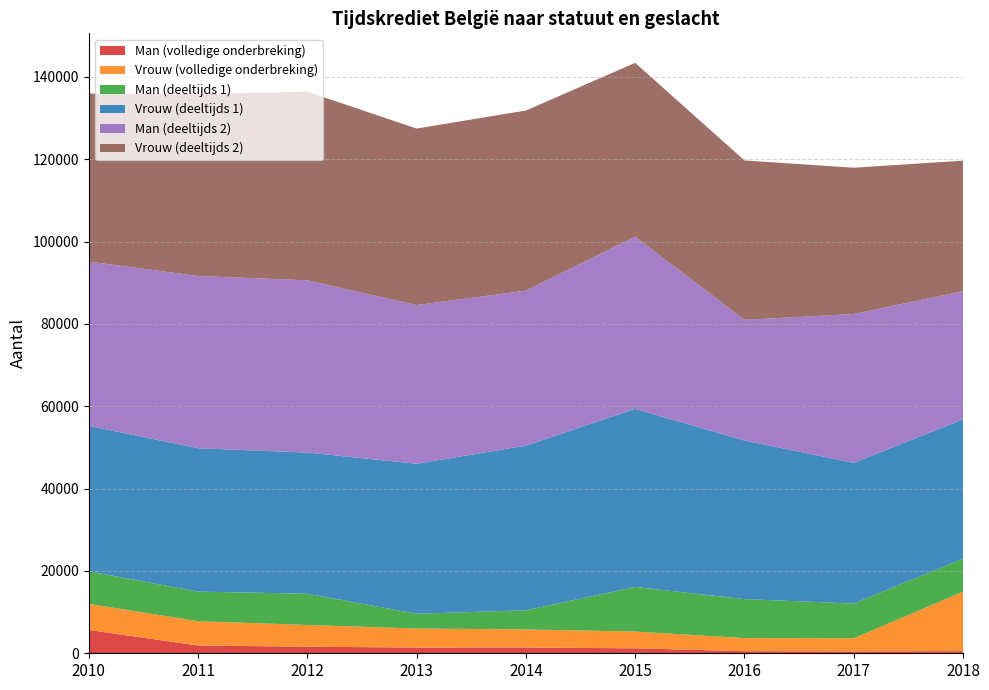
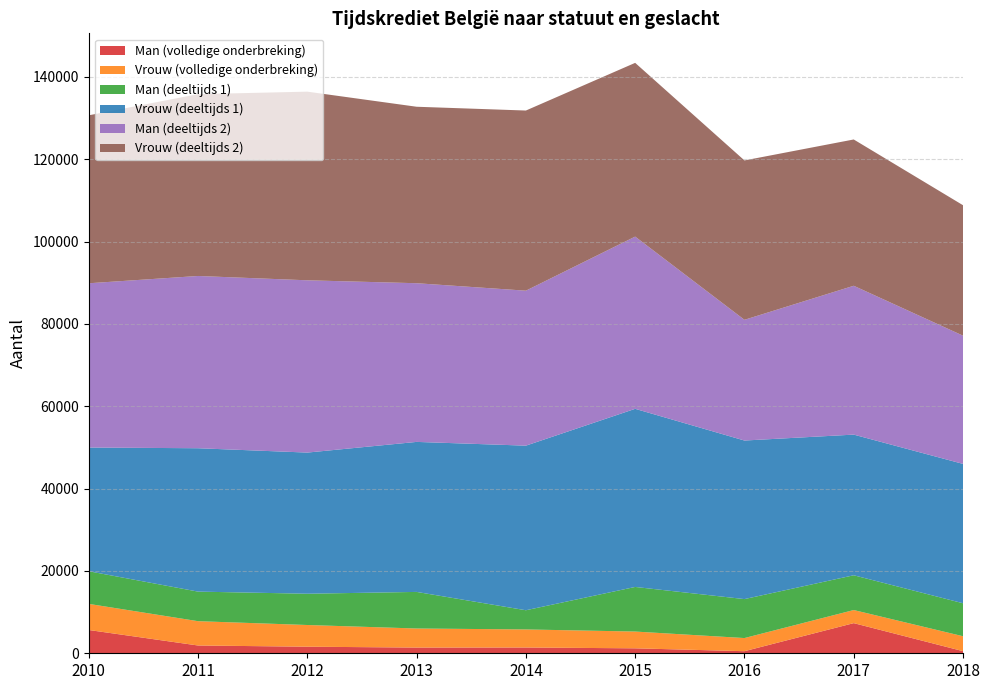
  {
    "Man (volledige onderbreking)": {
      "2010": 6000,
      "2011": 2000,
      "2012": 2000,
      "2013": 1000,
      "2014": 1000,
      "2015": 1000,
-     "2017": 0
+     "2017": 7000
    },
    "Vrouw (volledige onderbreking)": {
      "2010": 6000,
      "2011": 6000,
      "2012": 5000,
      "2013": 5000,
      "2014": 4000,
      "2015": 4000,
      "2016": 3000,
      "2017": 3000,
-     "2018": 14000
+     "2018": 4000
    },
    "Man (deeltijds 1)": {
      "2010": 8000,
      "2011": 7000,
      "2012": 8000,
-     "2013": 4000,
+     "2013": 9000,
      "2014": 5000,
      "2015": 11000,
      "2016": 9000,
      "2017": 8000,
      "2018": 8000
    },
    "Vrouw (deeltijds 1)": {
-     "2010": 35000,
+     "2010": 30000,
      "2011": 35000,
      "2012": 34000,
      "2013": 36000,
      "2014": 40000,
      "2015": 43000,
      "2016": 39000,
      "2017": 34000,
      "2018": 34000
    },
    "Man (deeltijds 2)": {
      "2010": 40000,
      "2011": 42000,
      "2012": 42000,
      "2013": 39000,
      "2014": 38000,
      "2015": 42000,
      "2016": 29000,
      "2017": 36000,
      "2018": 31000
    },
    "Vrouw (deeltijds 2)": {
      "2010": 41000,
      "2013": 43000,
      "2014": 44000,
      "2015": 42000,
      "2016": 39000,
      "2017": 36000,
      "2018": 32000
    }
  }
